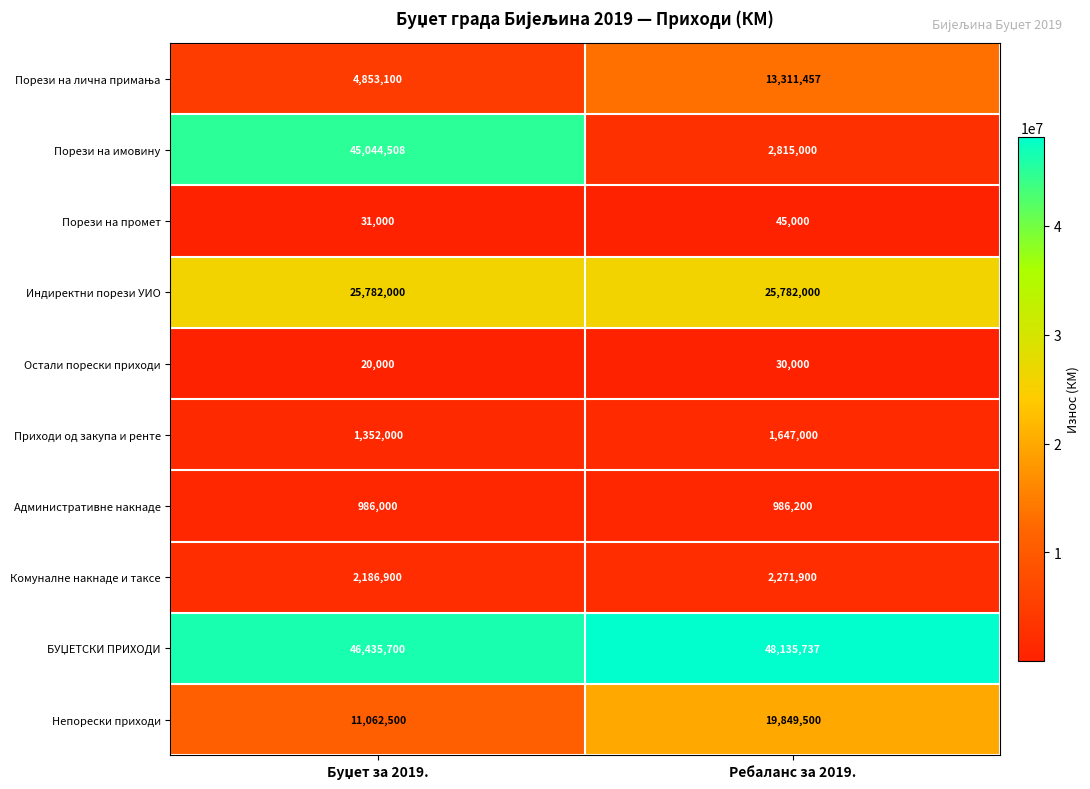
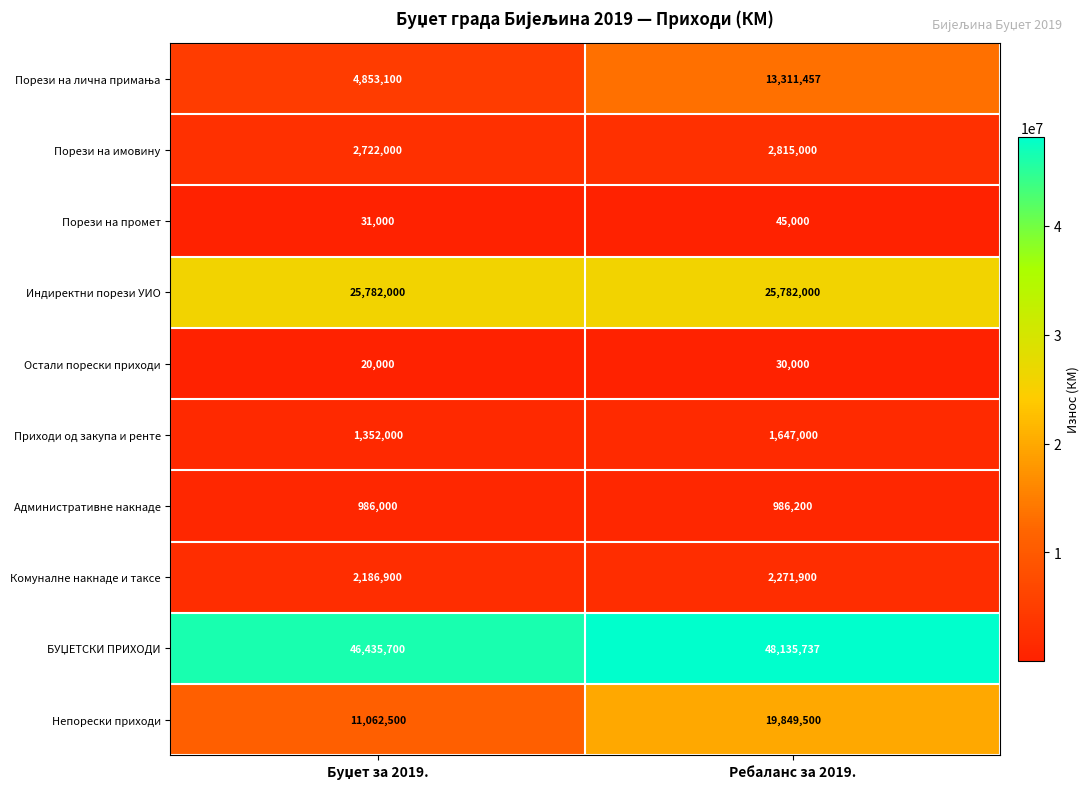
  {
    "Порези на лична примања": {
      "Буџет за 2019.": "4,853,100",
      "Ребаланс за 2019.": "13,311,457"
    },
    "Порези на имовину": {
-     "Буџет за 2019.": "45,044,508",
+     "Буџет за 2019.": "2,722,000",
      "Ребаланс за 2019.": "2,815,000"
    },
    "Порези на промет": {
      "Буџет за 2019.": "31,000",
      "Ребаланс за 2019.": "45,000"
    },
    "Индиректни порези УИО": {
      "Буџет за 2019.": "25,782,000",
      "Ребаланс за 2019.": "25,782,000"
    },
    "Остали порески приходи": {
      "Буџет за 2019.": "20,000",
      "Ребаланс за 2019.": "30,000"
    },
    "Приходи од закупа и ренте": {
      "Буџет за 2019.": "1,352,000",
      "Ребаланс за 2019.": "1,647,000"
    },
    "Административне накнаде": {
      "Буџет за 2019.": "986,000",
      "Ребаланс за 2019.": "986,200"
    },
    "Комуналне накнаде и таксе": {
      "Буџет за 2019.": "2,186,900",
      "Ребаланс за 2019.": "2,271,900"
    },
    "БУЏЕТСКИ ПРИХОДИ": {
      "Буџет за 2019.": "46,435,700",
      "Ребаланс за 2019.": "48,135,737"
    },
    "Непорески приходи": {
      "Буџет за 2019.": "11,062,500",
      "Ребаланс за 2019.": "19,849,500"
    }
  }
